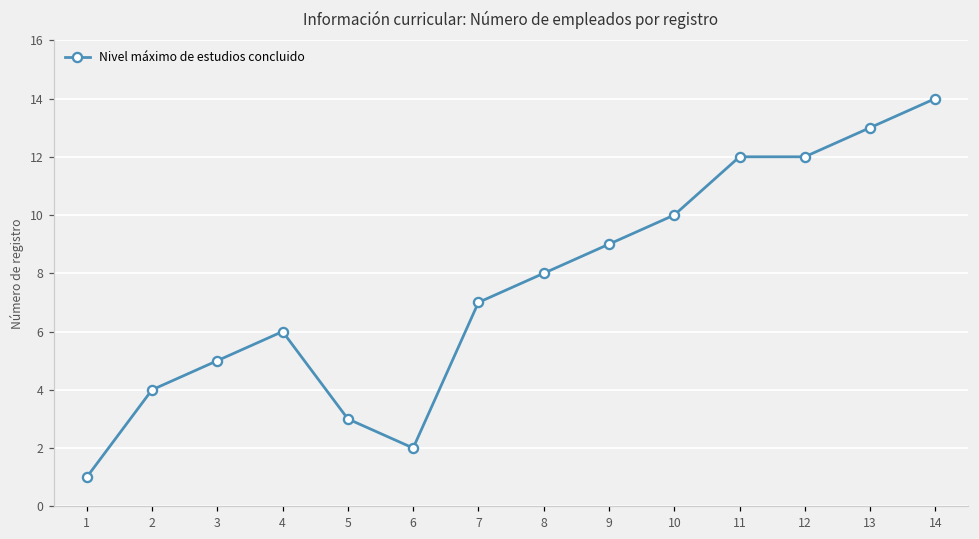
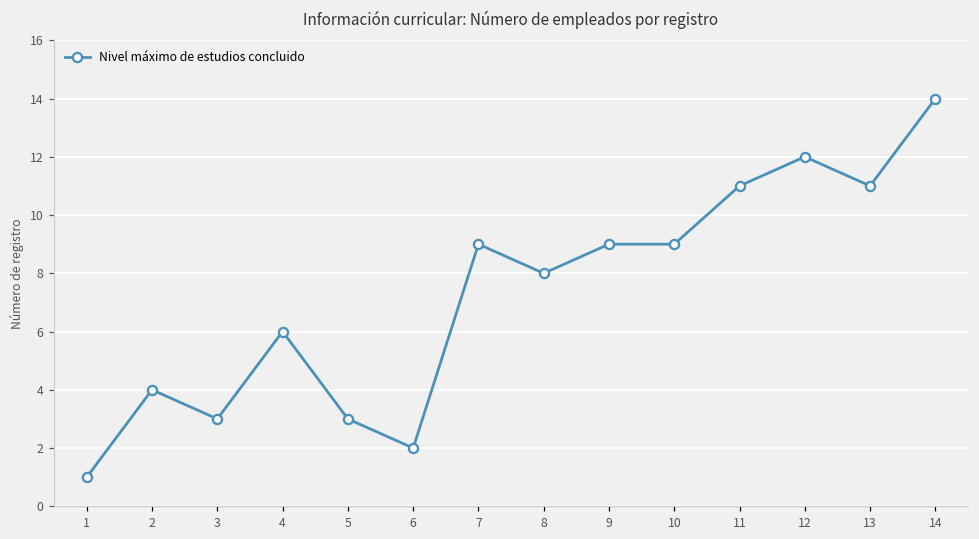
  {
    "1": 1,
    "2": 4,
-   "3": 5,
+   "3": 3,
    "4": 6,
    "5": 3,
    "6": 2,
-   "7": 7,
+   "7": 9,
    "8": 8,
    "9": 9,
-   "10": 10,
-   "11": 12,
+   "10": 9,
+   "11": 11,
    "12": 12,
-   "13": 13,
+   "13": 11,
    "14": 14
  }
